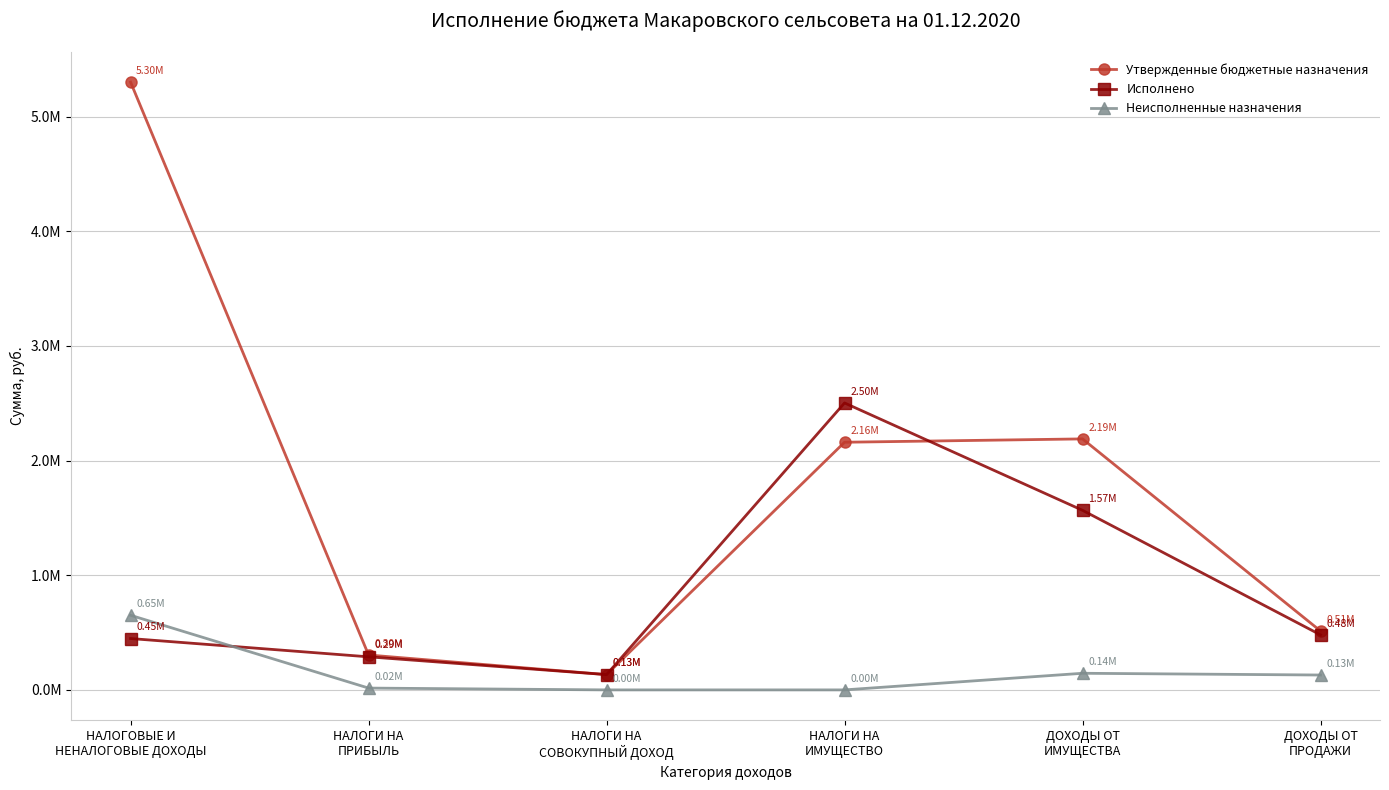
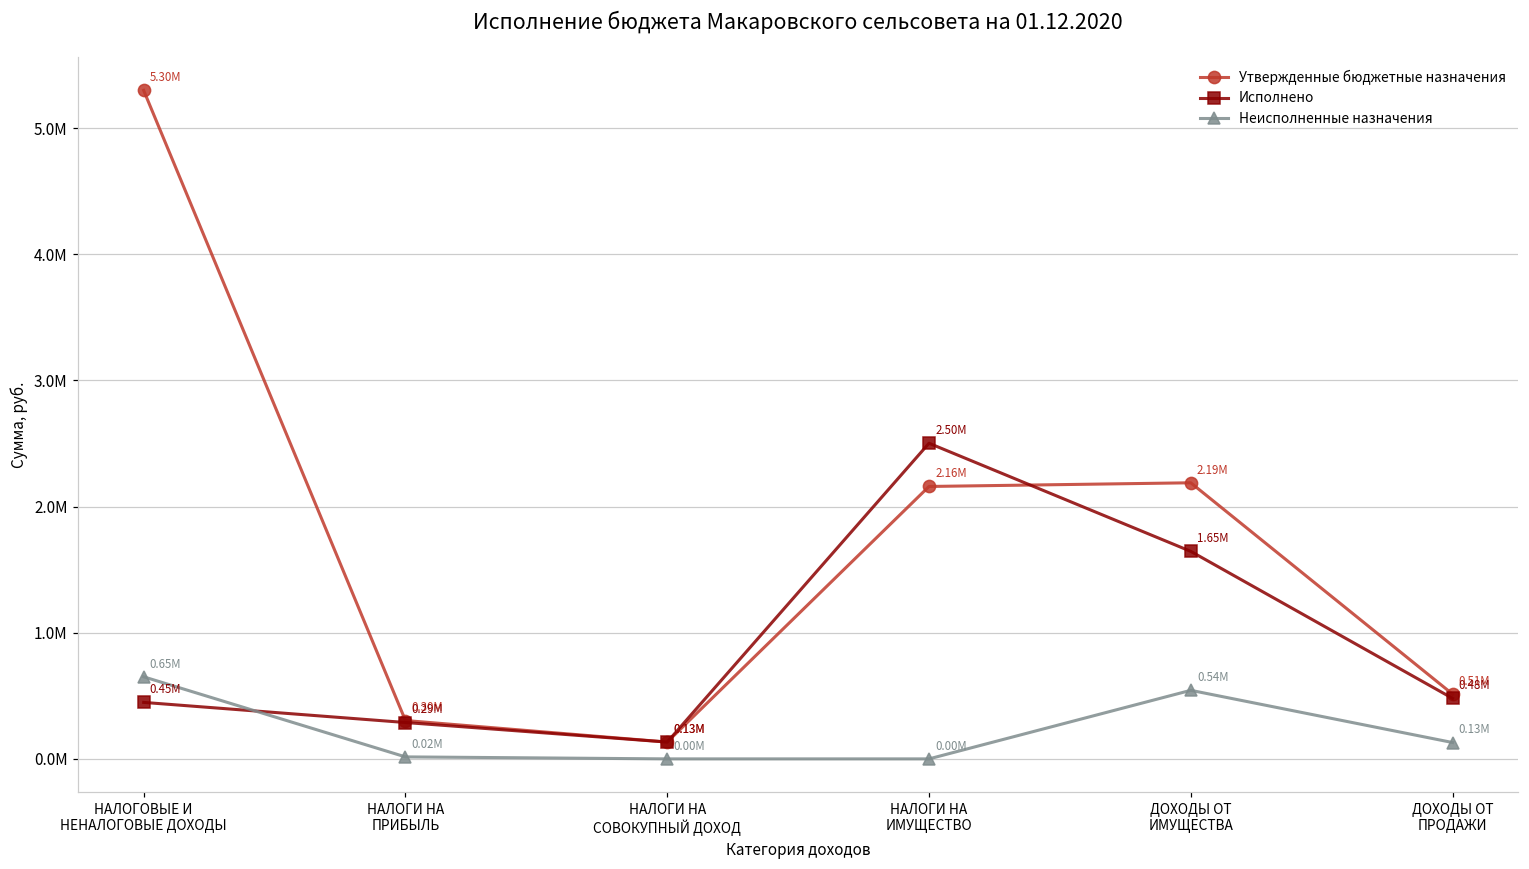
  {
    "Утвержденные бюджетные назначения": {
      "НАЛОГОВЫЕ И НЕНАЛОГОВЫЕ ДОХОДЫ": "5.30M",
      "НАЛОГИ НА ИМУЩЕСТВО": "2.16M",
      "ДОХОДЫ ОТ ИМУЩЕСТВА": "2.19M"
    },
    "Исполнено": {
      "НАЛОГОВЫЕ И НЕНАЛОГОВЫЕ ДОХОДЫ": "0.45M",
      "НАЛОГИ НА ИМУЩЕСТВО": "2.50M",
-     "ДОХОДЫ ОТ ИМУЩЕСТВА": "1.57M"
+     "ДОХОДЫ ОТ ИМУЩЕСТВА": "1.65M"
    },
    "Неисполненные назначения": {
      "НАЛОГОВЫЕ И НЕНАЛОГОВЫЕ ДОХОДЫ": "0.65M",
      "НАЛОГИ НА ПРИБЫЛЬ": "0.02M",
      "НАЛОГИ НА СОВОКУПНЫЙ ДОХОД": "0.00M",
      "НАЛОГИ НА ИМУЩЕСТВО": "0.00M",
-     "ДОХОДЫ ОТ ИМУЩЕСТВА": "0.14M",
+     "ДОХОДЫ ОТ ИМУЩЕСТВА": "0.54M",
      "ДОХОДЫ ОТ ПРОДАЖИ": "0.13M"
    }
  }
